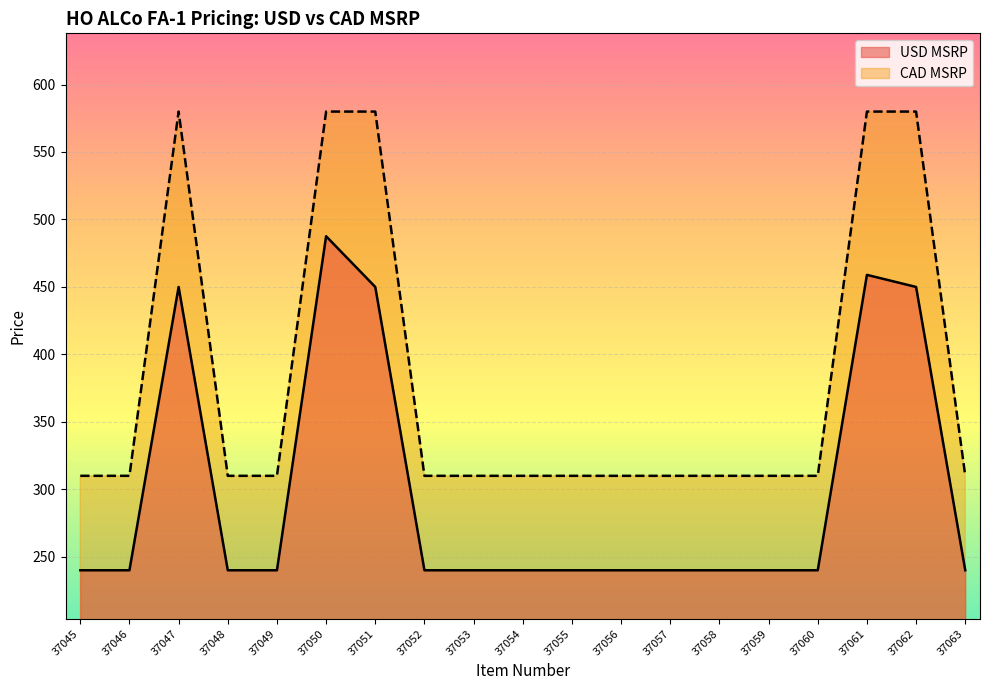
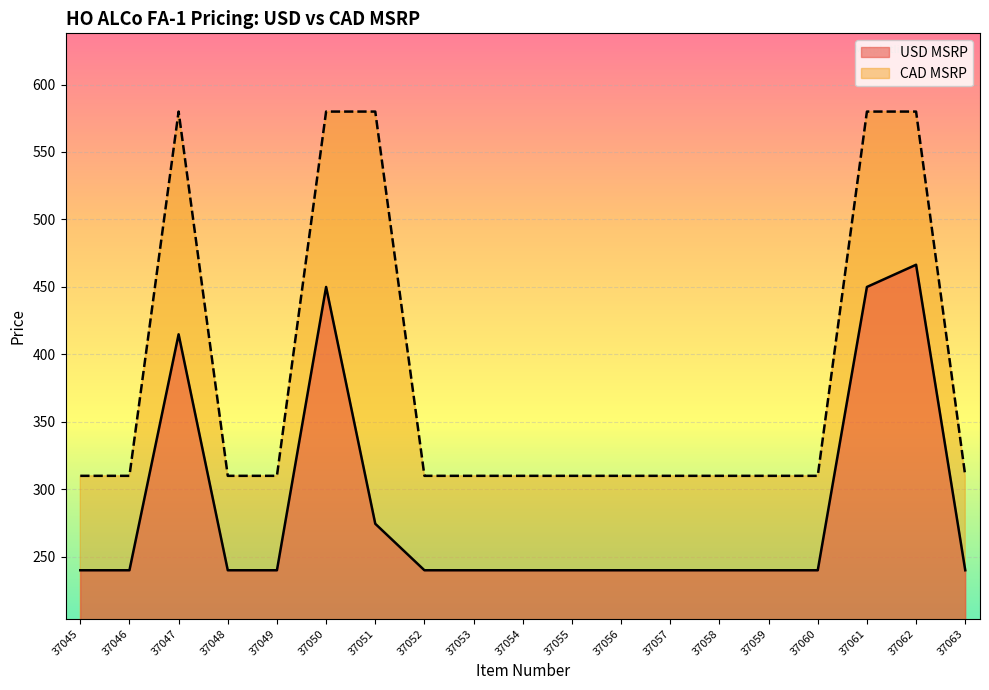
  {
    "USD MSRP": {
      "37045": 240,
      "37046": 240,
-     "37047": 450,
+     "37047": 415,
      "37048": 240,
      "37049": 240,
-     "37050": 488,
-     "37051": 450,
+     "37050": 450,
+     "37051": 274,
      "37052": 240,
      "37053": 240,
      "37054": 240,
      "37055": 240,
      "37056": 240,
      "37057": 240,
      "37058": 240,
      "37059": 240,
      "37060": 240,
-     "37061": 459,
-     "37062": 450,
+     "37061": 450,
+     "37062": 466,
      "37063": 240
    },
    "CAD MSRP": {
      "37045": 310,
      "37046": 310,
      "37047": 580,
      "37048": 310,
      "37049": 310,
      "37050": 580,
      "37051": 580,
      "37052": 310,
      "37053": 310,
      "37054": 310,
      "37055": 310,
      "37056": 310,
      "37057": 310,
      "37058": 310,
      "37059": 310,
      "37060": 310,
      "37061": 580,
      "37062": 580,
      "37063": 310
    }
  }
